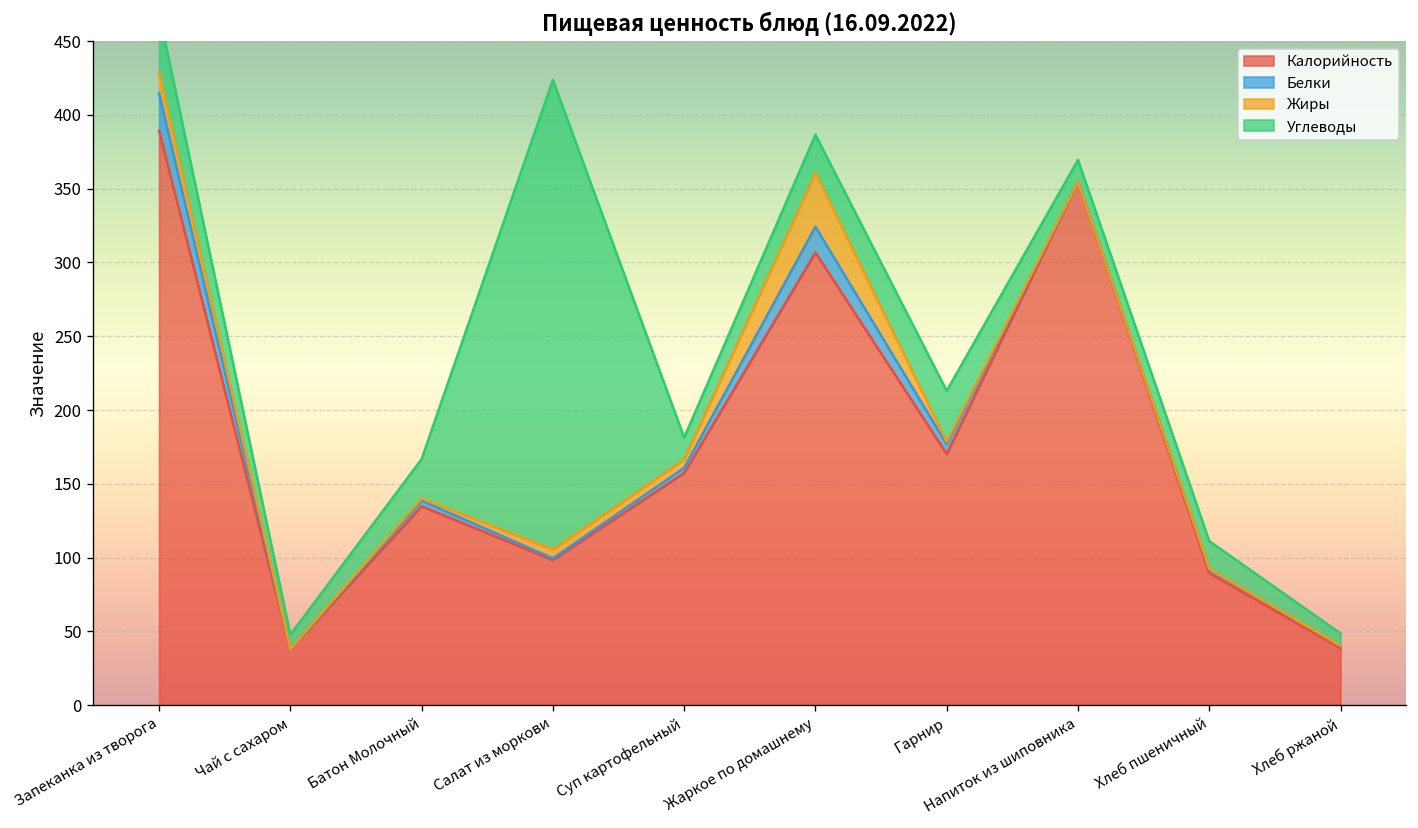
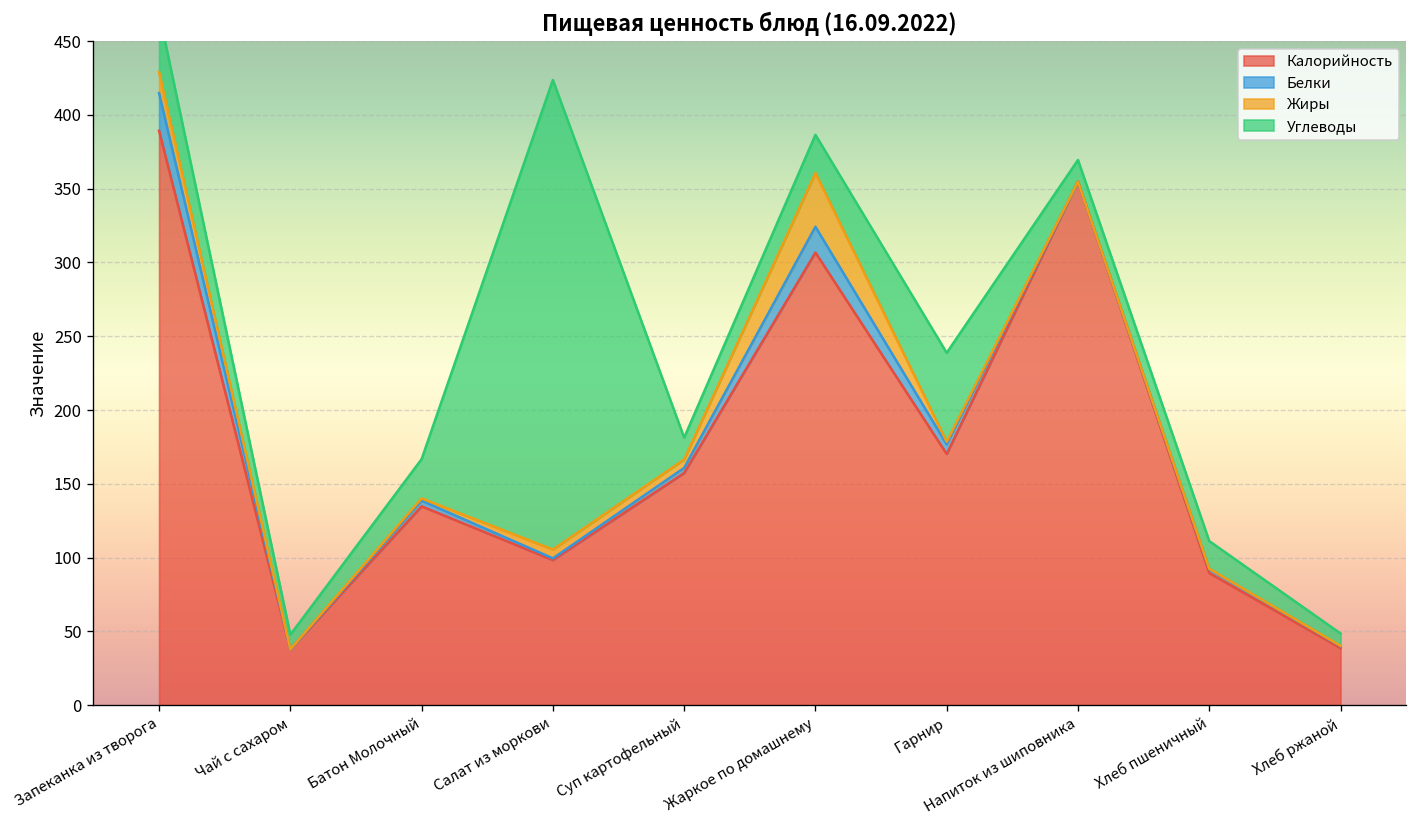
  {
    "Калорийность": {
      "Запеканка из творога": 389,
      "Батон Молочный": 135,
      "Суп картофельный": 157,
      "Жаркое по домашнему": 307,
      "Гарнир": 170,
      "Хлеб пшеничный": 90
    },
    "Белки": {
      "Запеканка из творога": 25,
      "Суп картофельный": 4,
      "Жаркое по домашнему": 17
    },
    "Жиры": {
      "Запеканка из творога": 14,
      "Салат из моркови": 6,
      "Суп картофельный": 6,
      "Жаркое по домашнему": 36
    },
    "Углеводы": {
      "Чай с сахаром": 10,
      "Батон Молочный": 27,
      "Салат из моркови": 318,
      "Суп картофельный": 15,
      "Жаркое по домашнему": 26,
-     "Гарнир": 34,
+     "Гарнир": 60,
      "Напиток из шиповника": 15,
      "Хлеб пшеничный": 19,
      "Хлеб ржаной": 8
    }
  }
